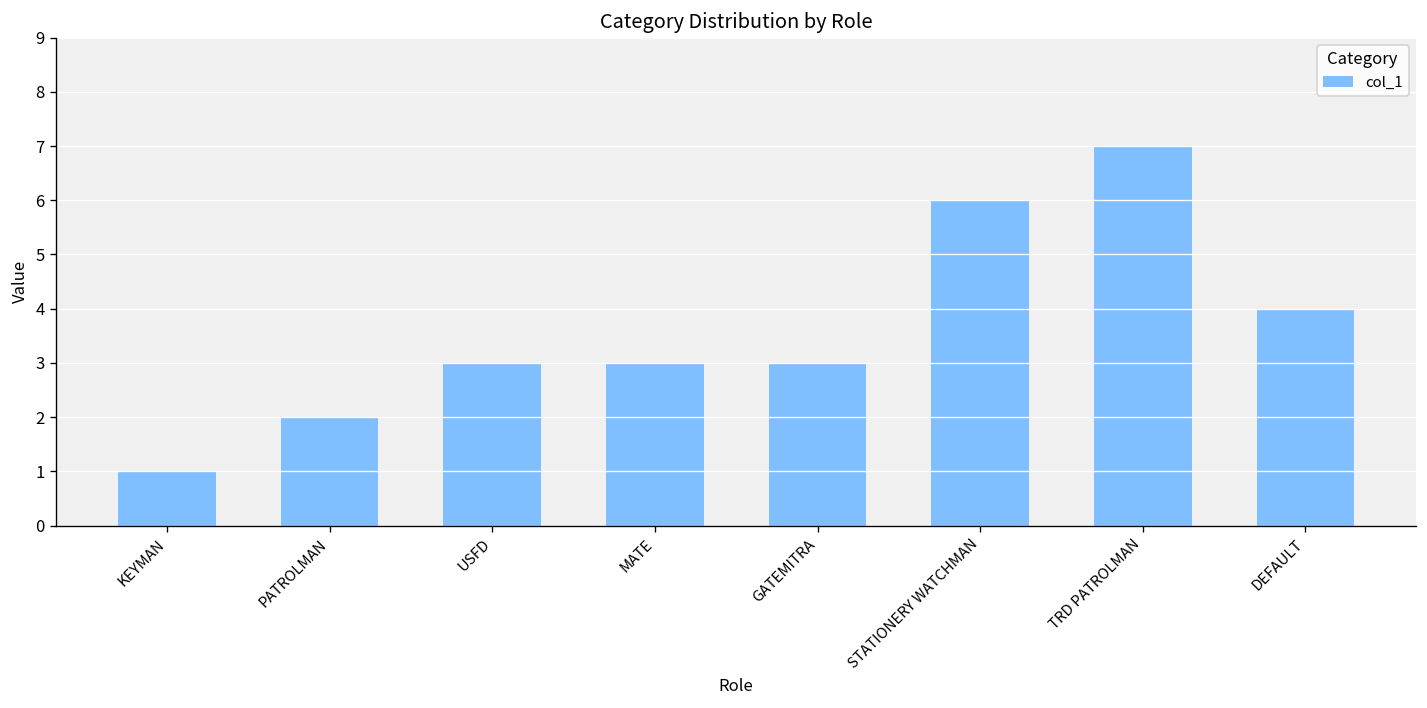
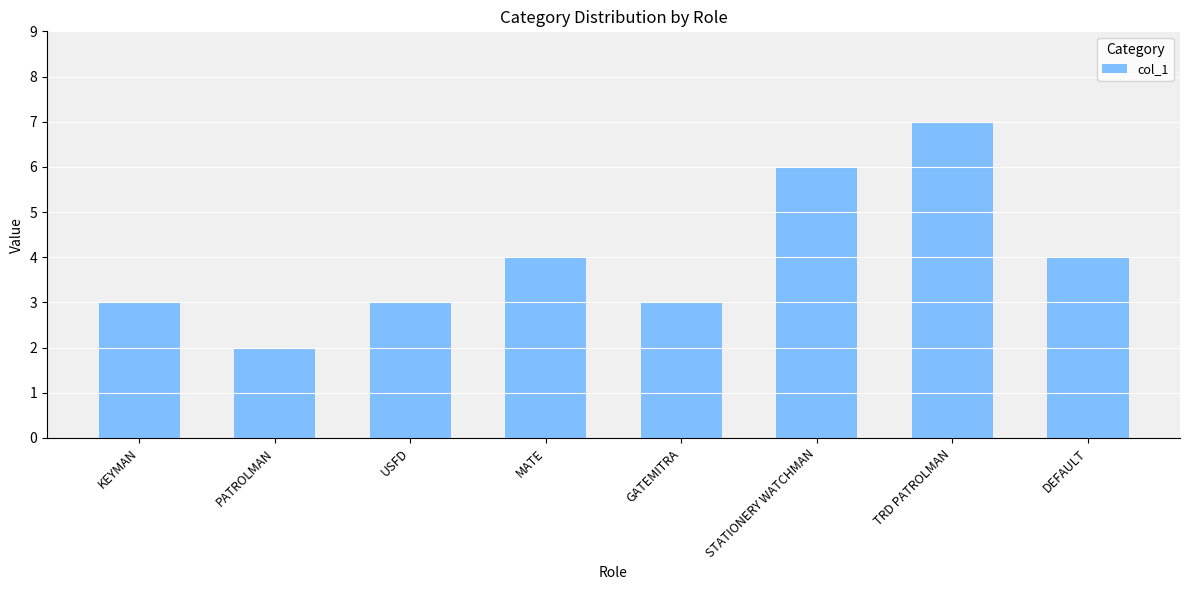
  {
-   "KEYMAN": 1,
+   "KEYMAN": 3,
    "PATROLMAN": 2,
    "USFD": 3,
-   "MATE": 3,
+   "MATE": 4,
    "GATEMITRA": 3,
    "STATIONERY WATCHMAN": 6,
    "TRD PATROLMAN": 7,
    "DEFAULT": 4
  }
